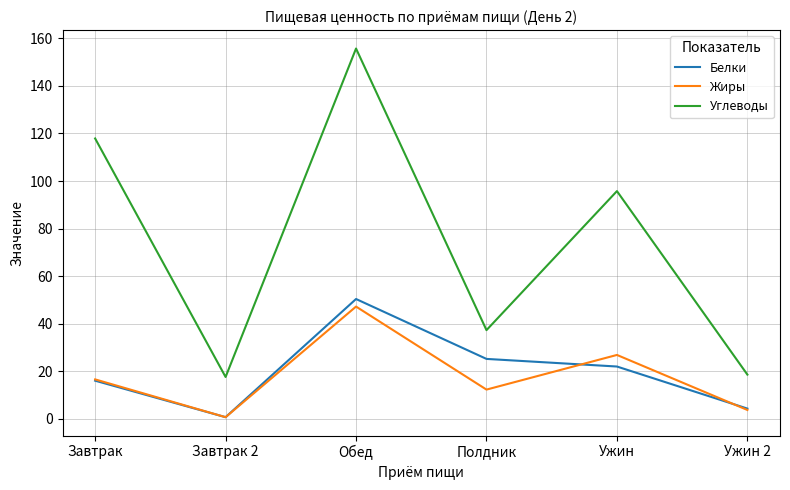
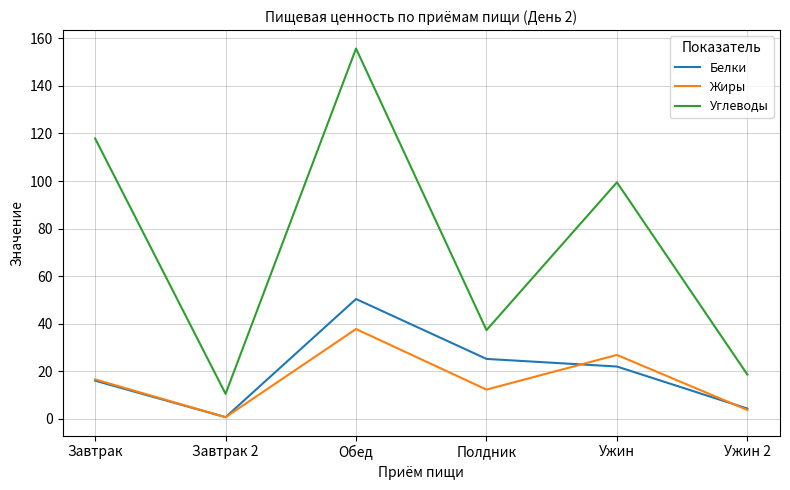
  {
    "Белки": {
      "Обед": 50,
      "Полдник": 25,
      "Ужин": 22
    },
    "Жиры": {
-     "Обед": 47,
+     "Обед": 38,
      "Полдник": 12,
      "Ужин": 27
    },
    "Углеводы": {
      "Завтрак": 118,
-     "Завтрак 2": 18,
+     "Завтрак 2": 11,
      "Обед": 156,
      "Полдник": 37,
-     "Ужин": 96,
+     "Ужин": 99,
      "Ужин 2": 19
    }
  }
